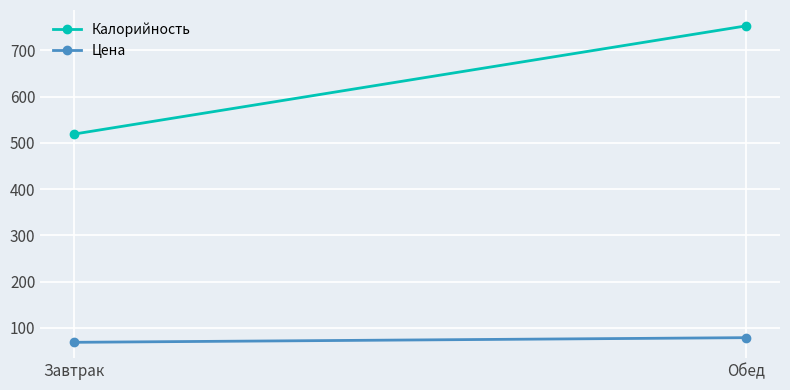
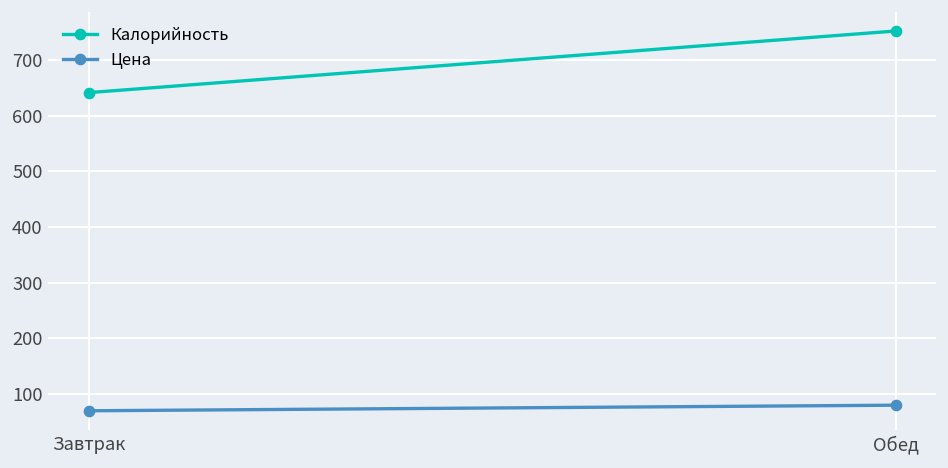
  {
    "Калорийность": {
-     "Завтрак": 520,
+     "Завтрак": 640,
      "Обед": 750
    },
    "Цена": {
      "Завтрак": 70,
      "Обед": 80
    }
  }
